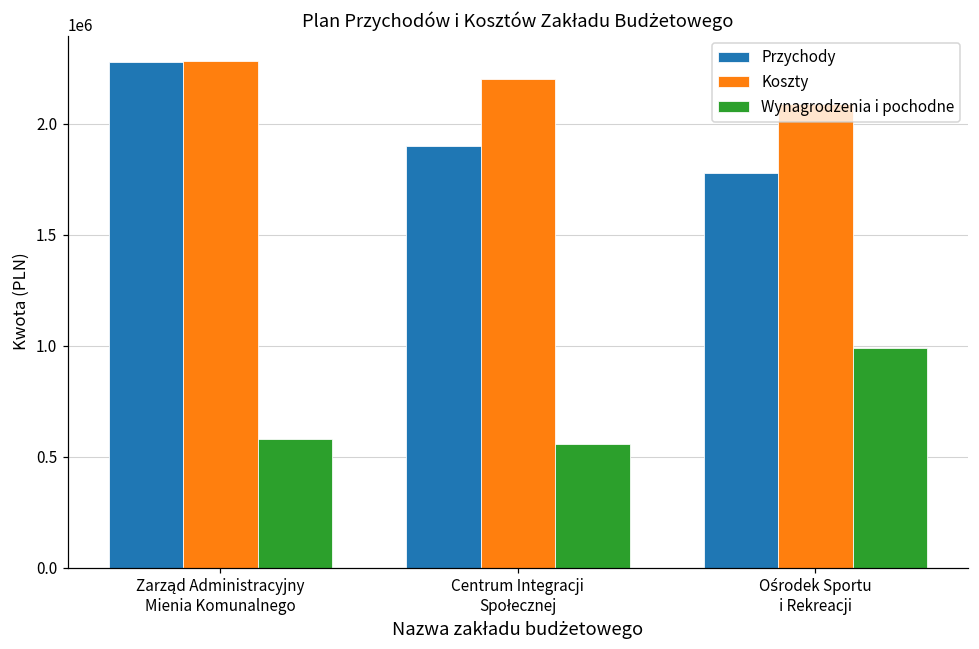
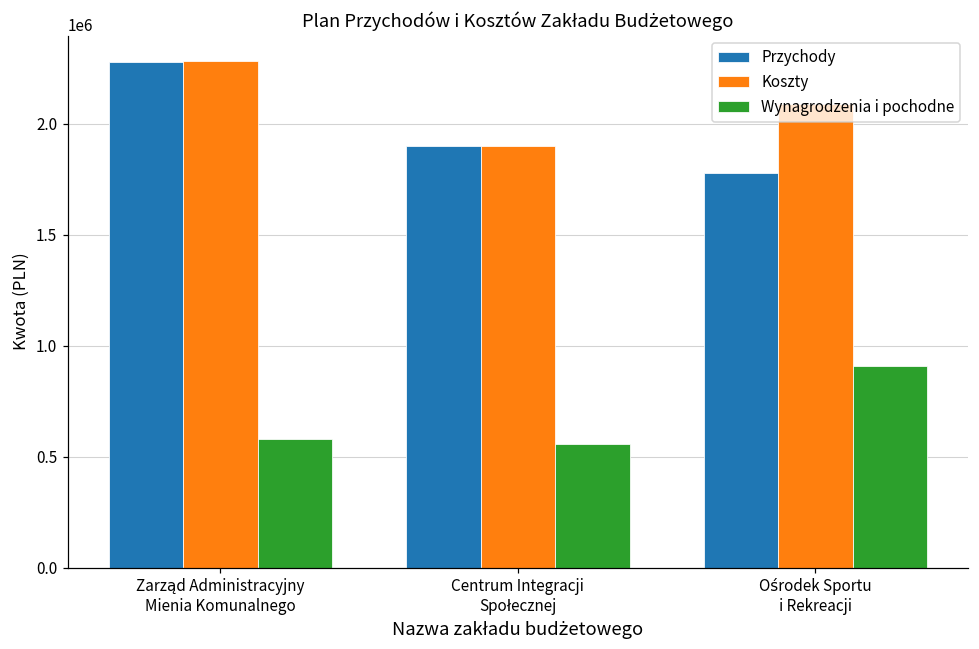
  {
    "Przychody": {
      "Zarząd Administracyjny Mienia Komunalnego": 2280000,
      "Centrum Integracji Społecznej": 1900000,
      "Ośrodek Sportu i Rekreacji": 1780000
    },
    "Koszty": {
      "Zarząd Administracyjny Mienia Komunalnego": 2280000,
-     "Centrum Integracji Społecznej": 2200000
+     "Centrum Integracji Społecznej": 1900000
    },
    "Wynagrodzenia i pochodne": {
      "Zarząd Administracyjny Mienia Komunalnego": 580000,
      "Centrum Integracji Społecznej": 560000,
-     "Ośrodek Sportu i Rekreacji": 990000
+     "Ośrodek Sportu i Rekreacji": 910000
    }
  }
